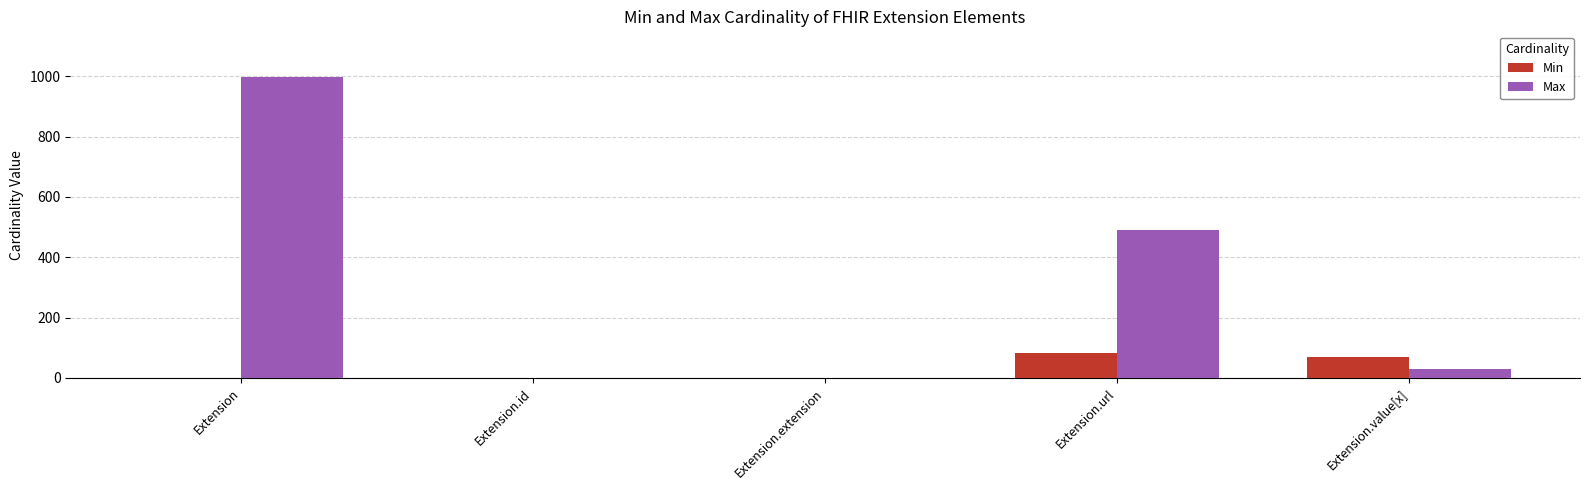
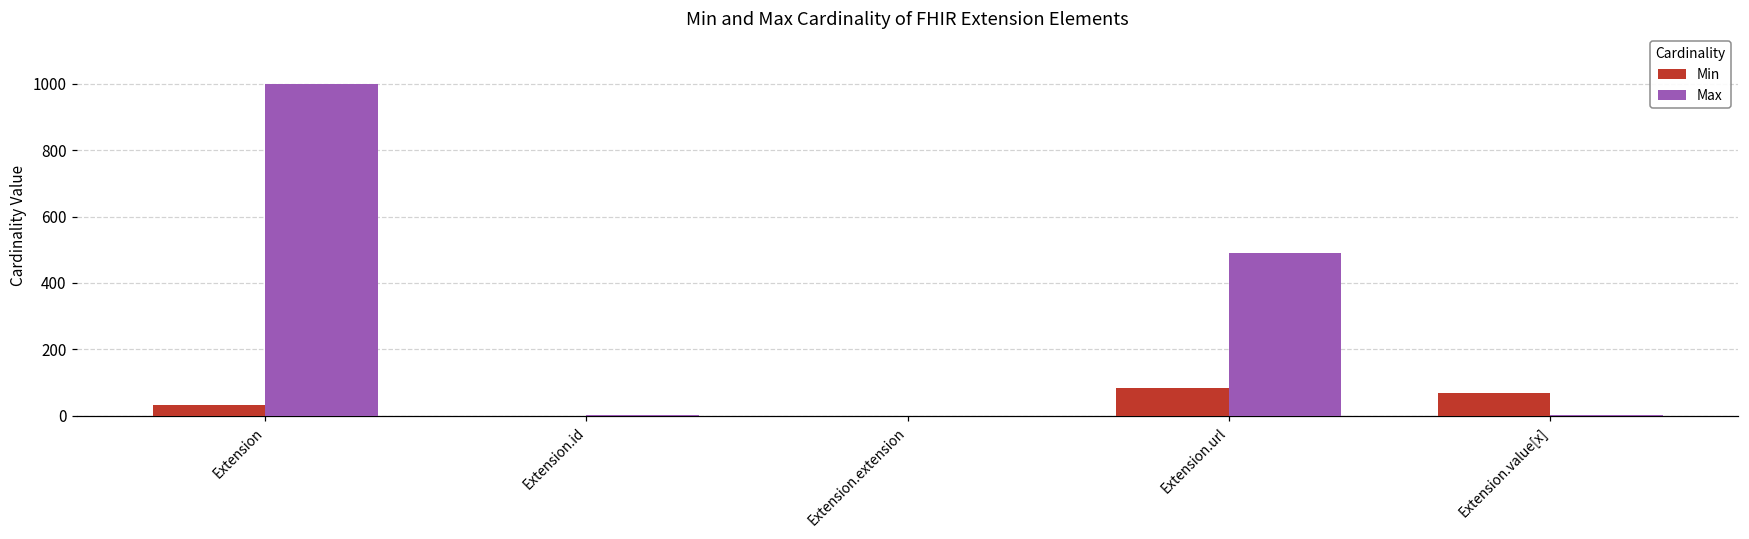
  {
    "Min": {
-     "Extension": 0,
+     "Extension": 30,
      "Extension.id": 0,
      "Extension.extension": 0,
      "Extension.url": 80,
      "Extension.value[x]": 70
    },
    "Max": {
      "Extension": 1000,
      "Extension.extension": 0,
      "Extension.url": 490,
-     "Extension.value[x]": 30
+     "Extension.value[x]": 0
    }
  }
